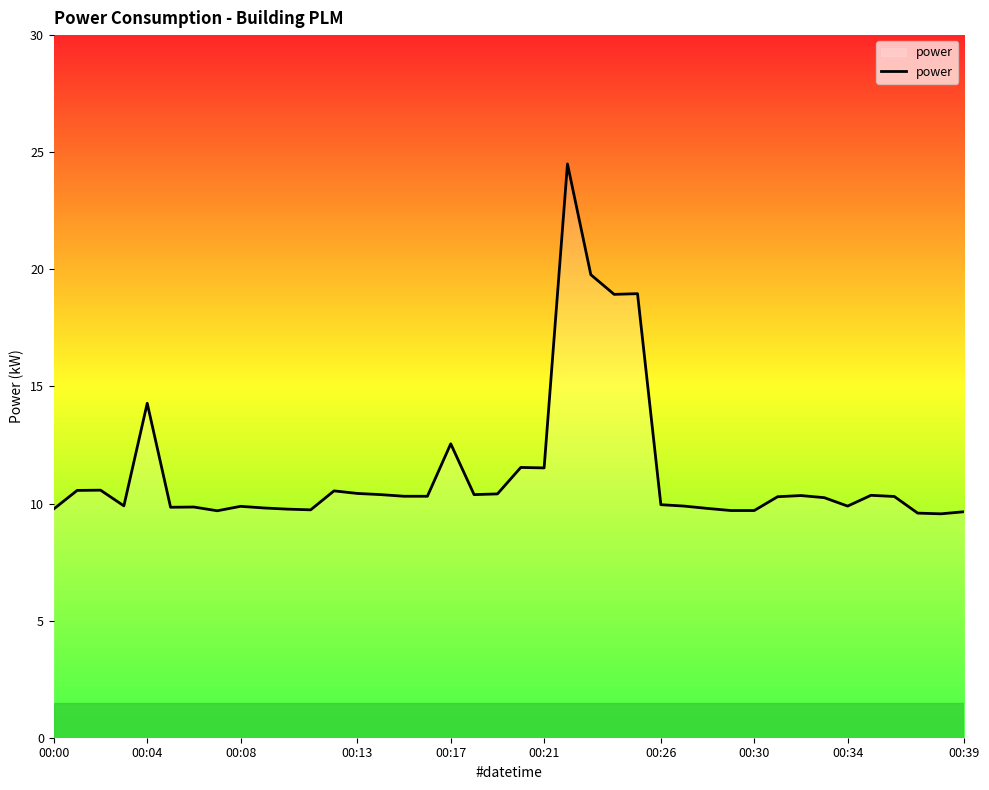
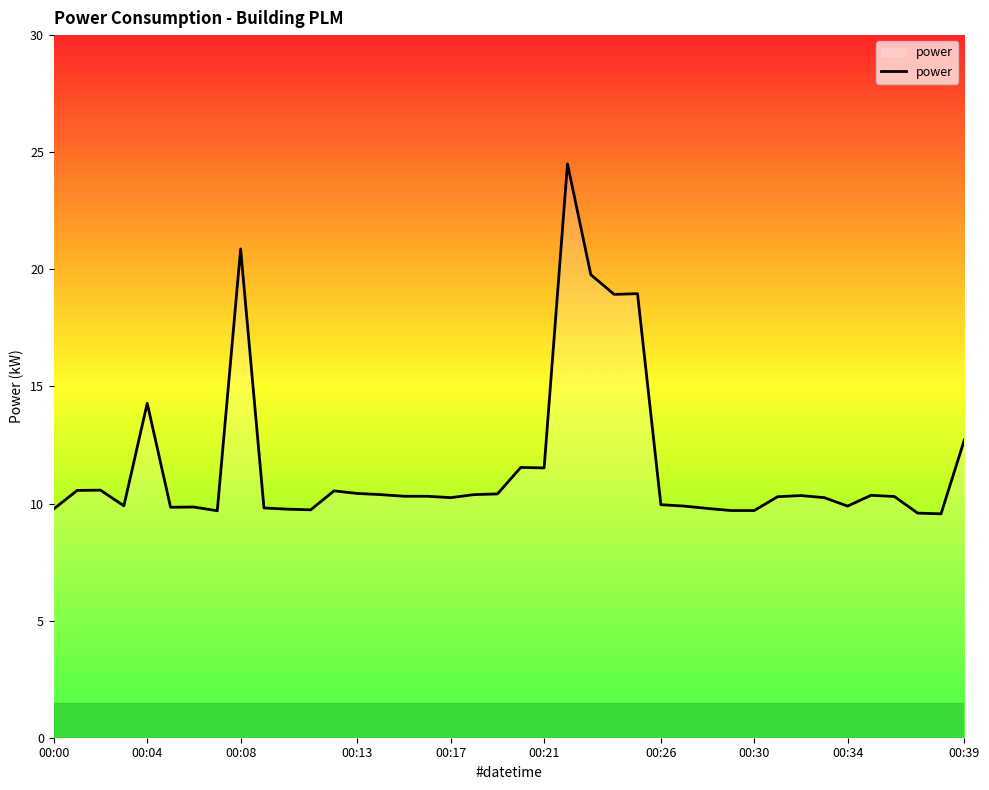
  {
    "00:00": 9.8,
    "00:04": 14.3,
-   "00:08": 9.9,
+   "00:08": 20.9,
    "00:13": 10.4,
-   "00:17": 12.6,
+   "00:17": 10.3,
    "00:21": 11.5,
    "00:26": 10.0,
    "00:30": 9.7,
    "00:34": 9.9,
-   "00:39": 9.7
+   "00:39": 12.7
  }
